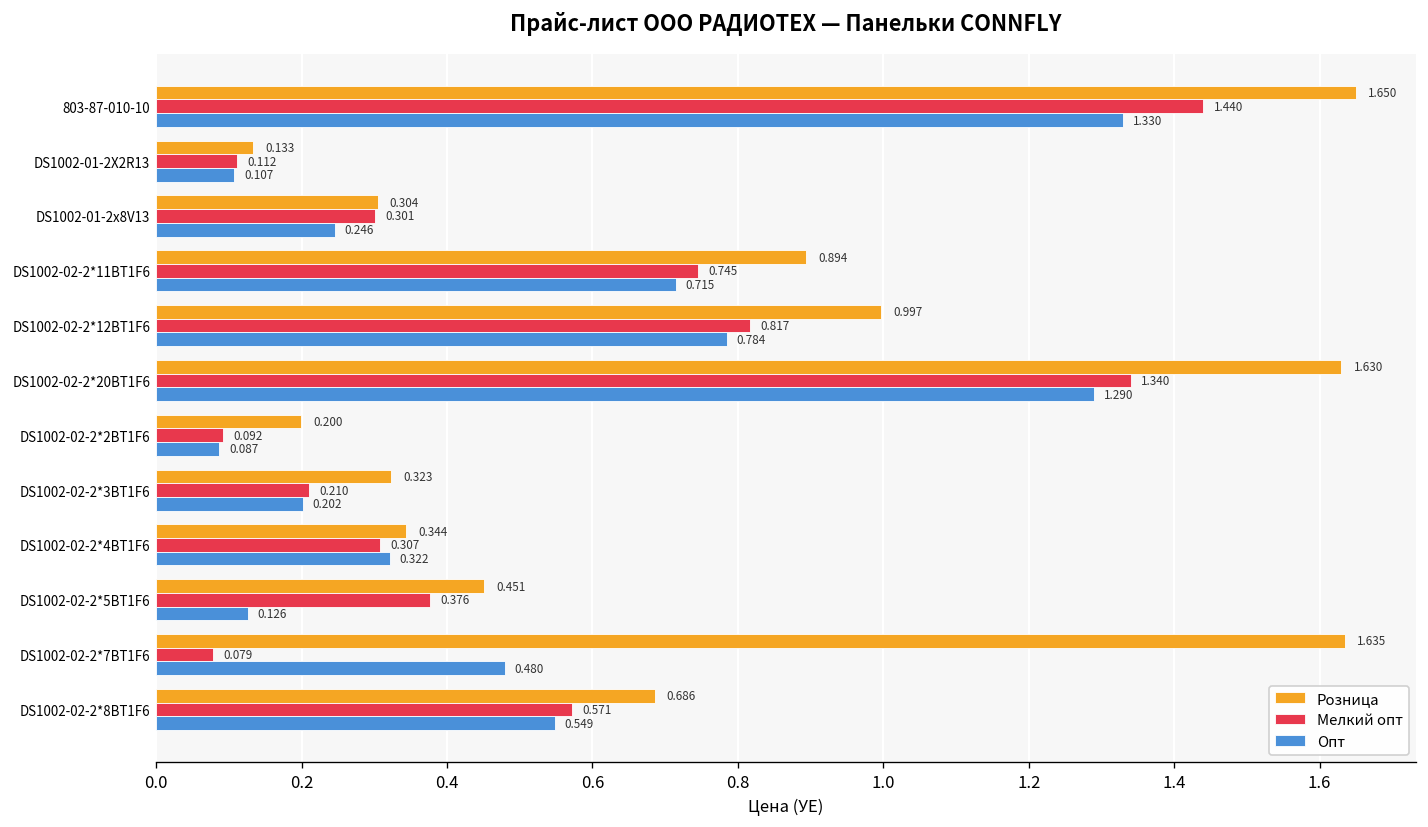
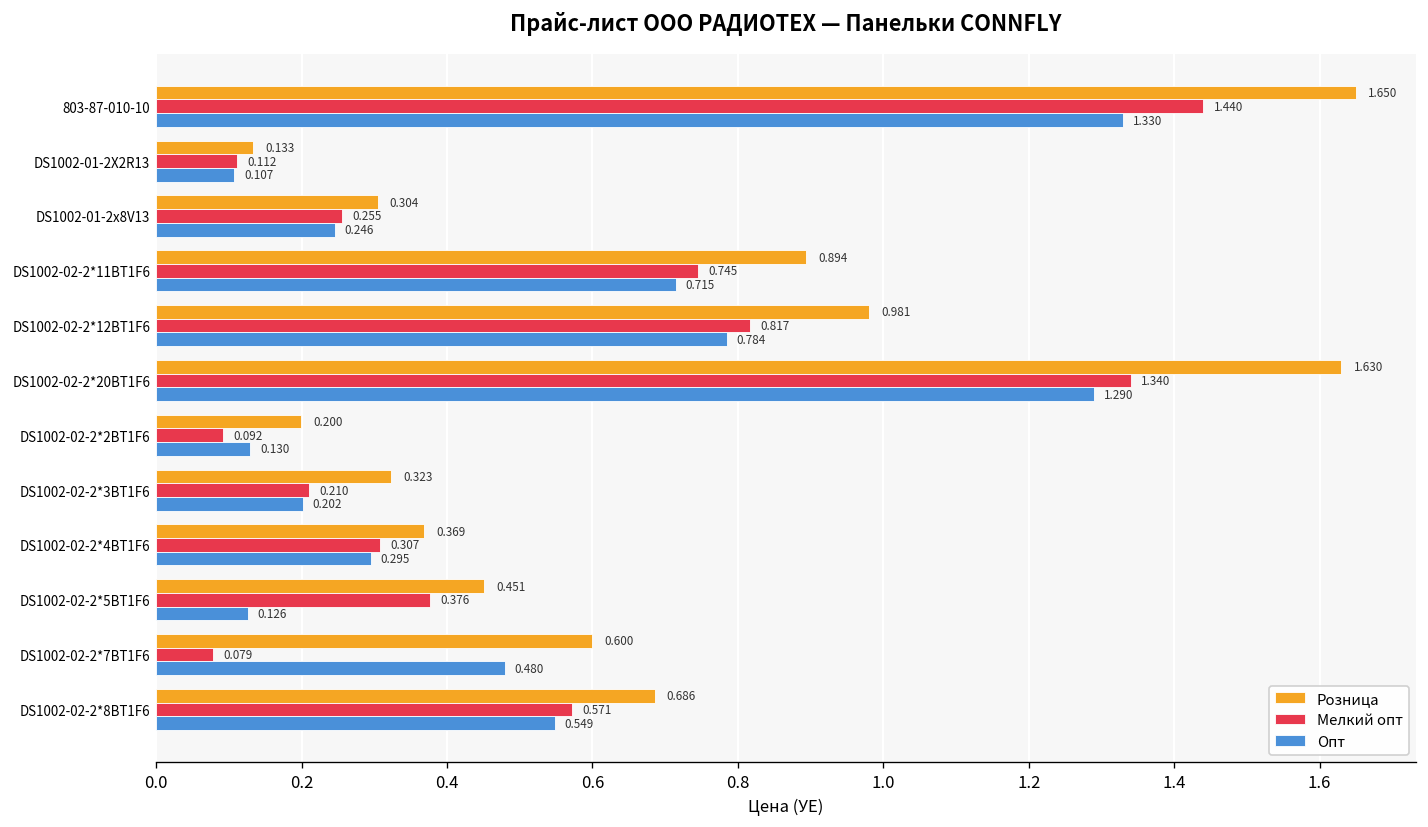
  {
    "Розница": {
      "803-87-010-10": 1.650,
      "DS1002-01-2X2R13": 0.133,
      "DS1002-01-2x8V13": 0.304,
      "DS1002-02-2*11BT1F6": 0.894,
-     "DS1002-02-2*12BT1F6": 0.997,
+     "DS1002-02-2*12BT1F6": 0.981,
      "DS1002-02-2*20BT1F6": 1.630,
      "DS1002-02-2*2BT1F6": 0.200,
      "DS1002-02-2*3BT1F6": 0.323,
-     "DS1002-02-2*4BT1F6": 0.344,
+     "DS1002-02-2*4BT1F6": 0.369,
      "DS1002-02-2*5BT1F6": 0.451,
-     "DS1002-02-2*7BT1F6": 1.635,
+     "DS1002-02-2*7BT1F6": 0.600,
      "DS1002-02-2*8BT1F6": 0.686
    },
    "Мелкий опт": {
      "803-87-010-10": 1.440,
      "DS1002-01-2X2R13": 0.112,
-     "DS1002-01-2x8V13": 0.301,
+     "DS1002-01-2x8V13": 0.255,
      "DS1002-02-2*11BT1F6": 0.745,
      "DS1002-02-2*12BT1F6": 0.817,
      "DS1002-02-2*20BT1F6": 1.340,
      "DS1002-02-2*2BT1F6": 0.092,
      "DS1002-02-2*3BT1F6": 0.210,
      "DS1002-02-2*4BT1F6": 0.307,
      "DS1002-02-2*5BT1F6": 0.376,
      "DS1002-02-2*7BT1F6": 0.079,
      "DS1002-02-2*8BT1F6": 0.571
    },
    "Опт": {
      "803-87-010-10": 1.330,
      "DS1002-01-2X2R13": 0.107,
      "DS1002-01-2x8V13": 0.246,
      "DS1002-02-2*11BT1F6": 0.715,
      "DS1002-02-2*12BT1F6": 0.784,
      "DS1002-02-2*20BT1F6": 1.290,
-     "DS1002-02-2*2BT1F6": 0.087,
+     "DS1002-02-2*2BT1F6": 0.130,
      "DS1002-02-2*3BT1F6": 0.202,
-     "DS1002-02-2*4BT1F6": 0.322,
+     "DS1002-02-2*4BT1F6": 0.295,
      "DS1002-02-2*5BT1F6": 0.126,
      "DS1002-02-2*7BT1F6": 0.480,
      "DS1002-02-2*8BT1F6": 0.549
    }
  }
